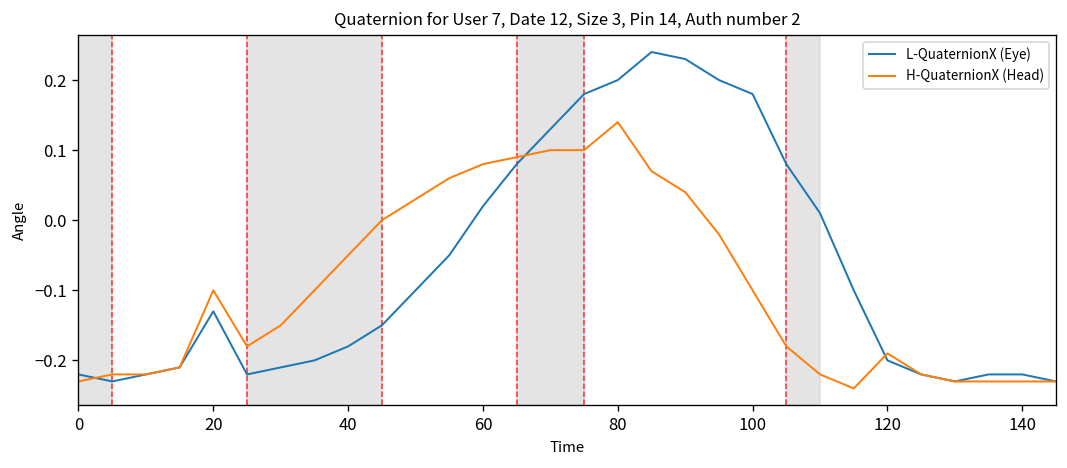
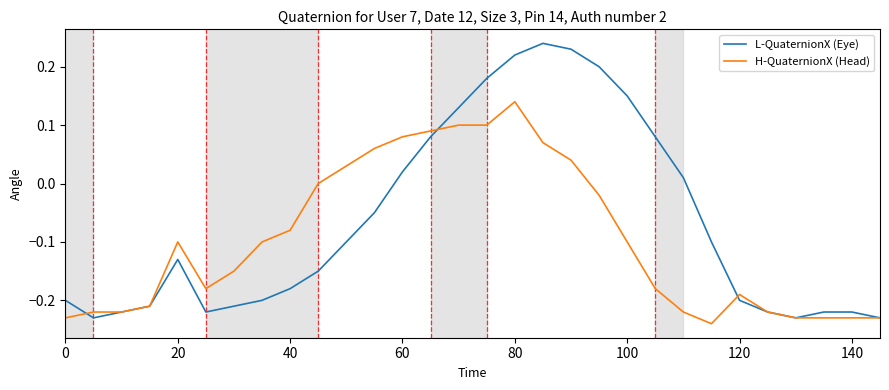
  {
    "L-QuaternionX (Eye)": {
-     "0": -0.22,
+     "0": -0.20,
      "20": -0.13,
      "40": -0.18,
      "60": 0.02,
-     "80": 0.20,
-     "100": 0.18,
+     "80": 0.22,
+     "100": 0.15,
      "120": -0.20,
      "140": -0.22
    },
    "H-QuaternionX (Head)": {
      "0": -0.23,
      "20": -0.10,
-     "40": -0.05,
+     "40": -0.08,
      "60": 0.08,
      "80": 0.14,
      "100": -0.10,
      "120": -0.19,
      "140": -0.23
    }
  }
